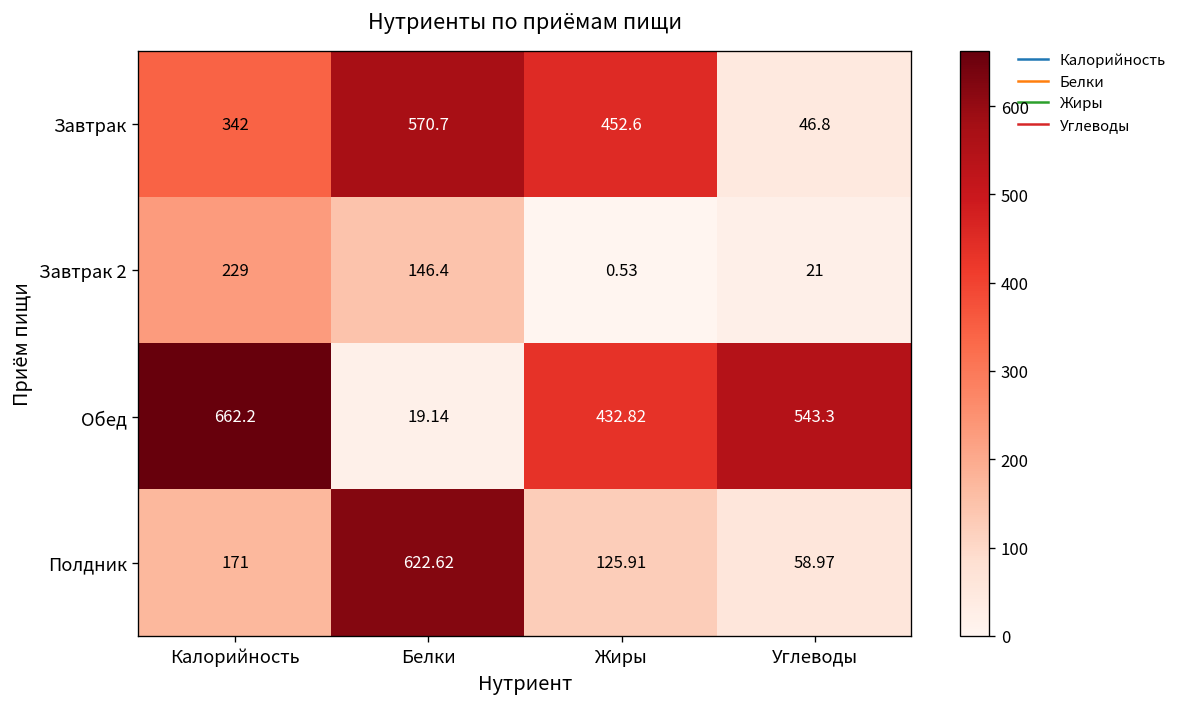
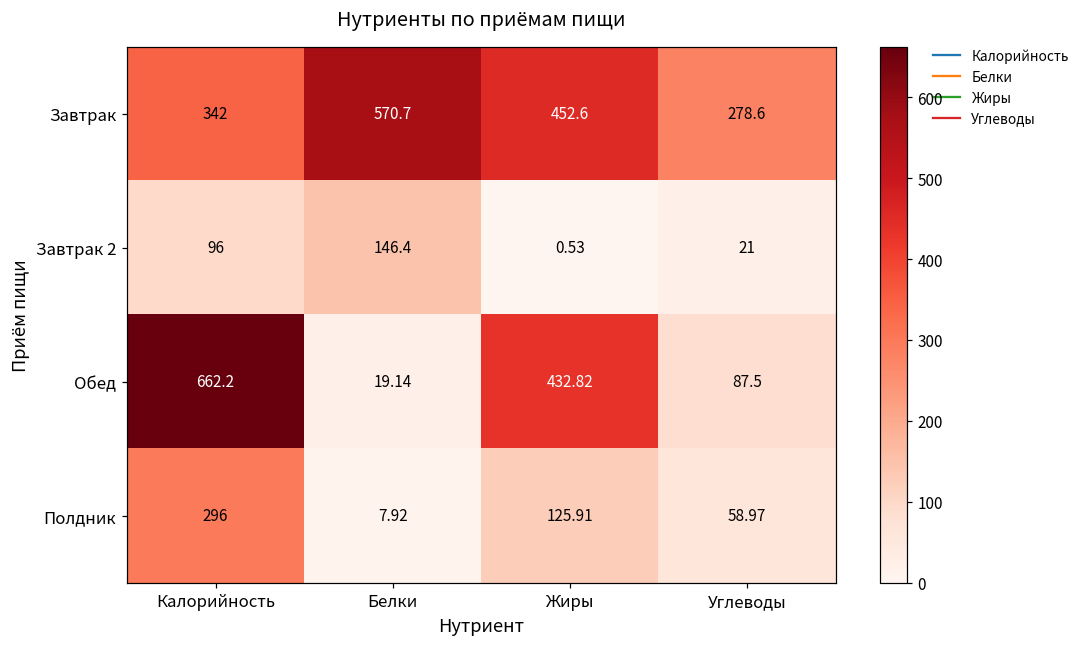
  {
    "Завтрак": {
      "Калорийность": 342,
      "Белки": 570.7,
      "Жиры": 452.6,
-     "Углеводы": 46.8
+     "Углеводы": 278.6
    },
    "Завтрак 2": {
-     "Калорийность": 229,
+     "Калорийность": 96,
      "Белки": 146.4,
      "Жиры": 0.53,
      "Углеводы": 21
    },
    "Обед": {
      "Калорийность": 662.2,
      "Белки": 19.14,
      "Жиры": 432.82,
-     "Углеводы": 543.3
+     "Углеводы": 87.5
    },
    "Полдник": {
-     "Калорийность": 171,
-     "Белки": 622.62,
+     "Калорийность": 296,
+     "Белки": 7.92,
      "Жиры": 125.91,
      "Углеводы": 58.97
    }
  }
